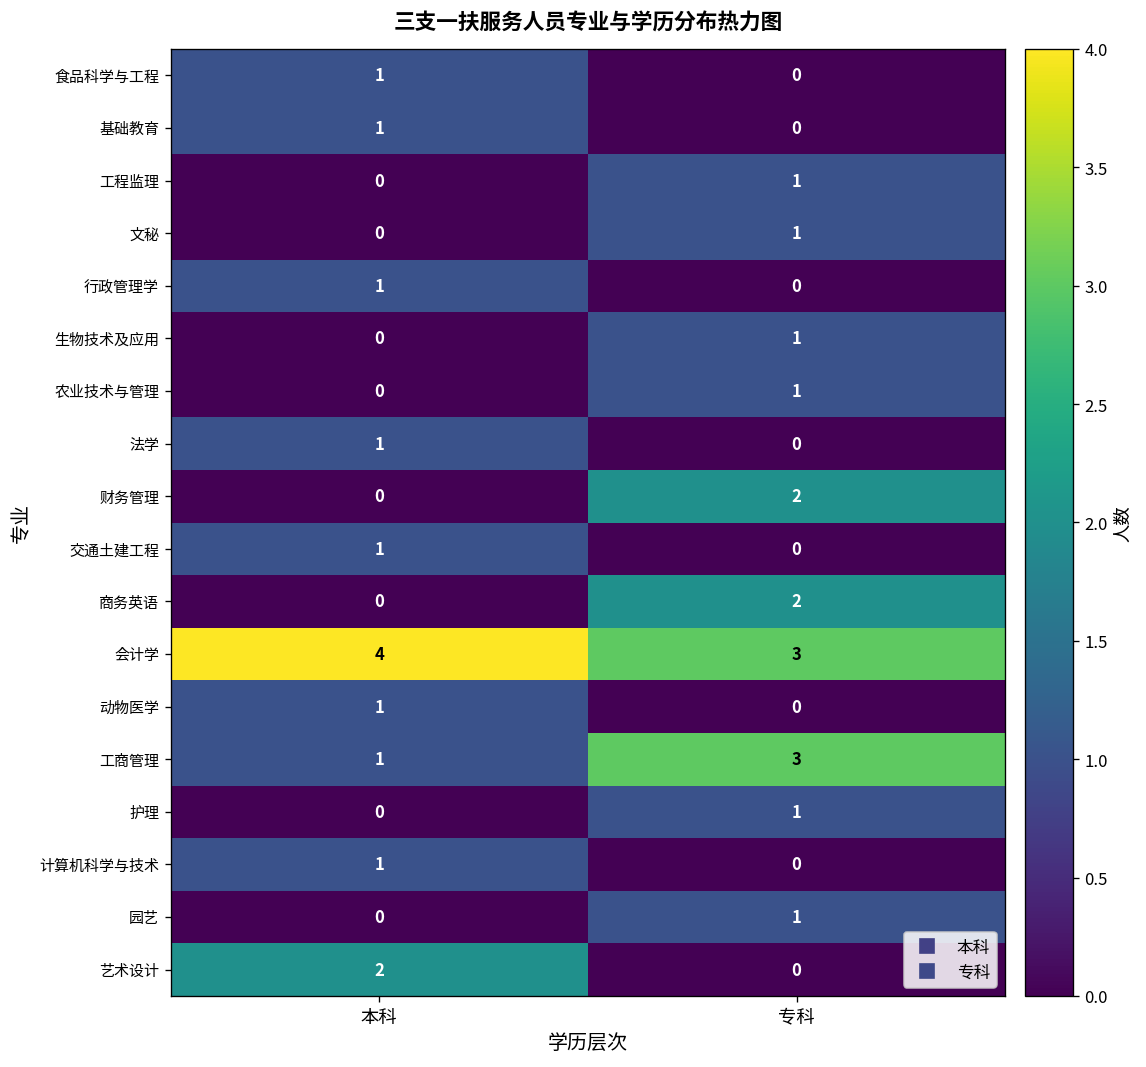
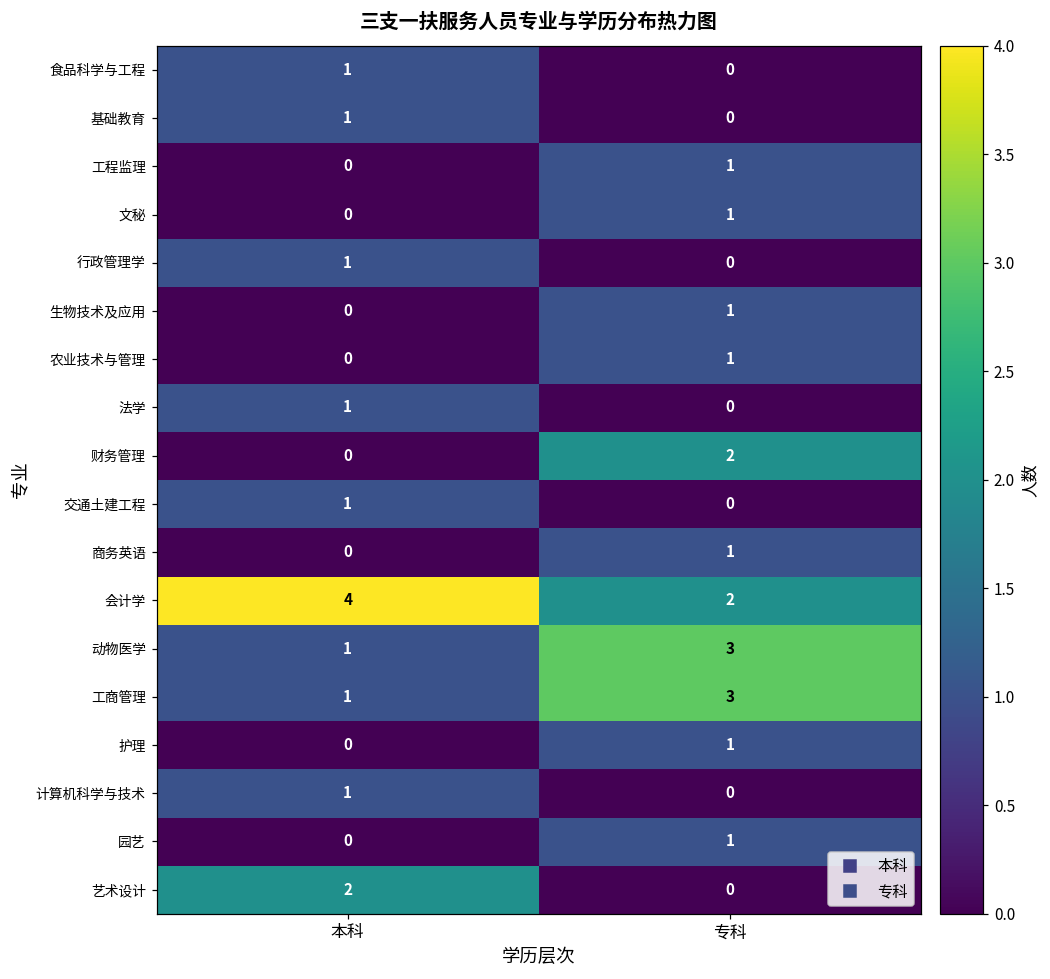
  {
    "食品科学与工程": {
      "本科": 1,
      "专科": 0
    },
    "基础教育": {
      "本科": 1,
      "专科": 0
    },
    "工程监理": {
      "本科": 0,
      "专科": 1
    },
    "文秘": {
      "本科": 0,
      "专科": 1
    },
    "行政管理学": {
      "本科": 1,
      "专科": 0
    },
    "生物技术及应用": {
      "本科": 0,
      "专科": 1
    },
    "农业技术与管理": {
      "本科": 0,
      "专科": 1
    },
    "法学": {
      "本科": 1,
      "专科": 0
    },
    "财务管理": {
      "本科": 0,
      "专科": 2
    },
    "交通土建工程": {
      "本科": 1,
      "专科": 0
    },
    "商务英语": {
      "本科": 0,
-     "专科": 2
+     "专科": 1
    },
    "会计学": {
      "本科": 4,
-     "专科": 3
+     "专科": 2
    },
    "动物医学": {
      "本科": 1,
-     "专科": 0
+     "专科": 3
    },
    "工商管理": {
      "本科": 1,
      "专科": 3
    },
    "护理": {
      "本科": 0,
      "专科": 1
    },
    "计算机科学与技术": {
      "本科": 1,
      "专科": 0
    },
    "园艺": {
      "本科": 0,
      "专科": 1
    },
    "艺术设计": {
      "本科": 2,
      "专科": 0
    }
  }
